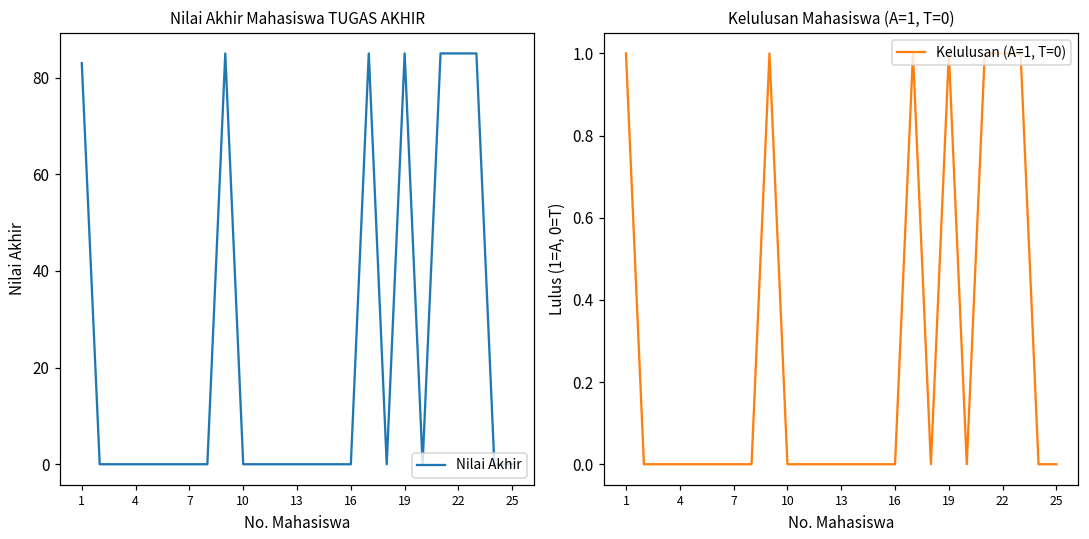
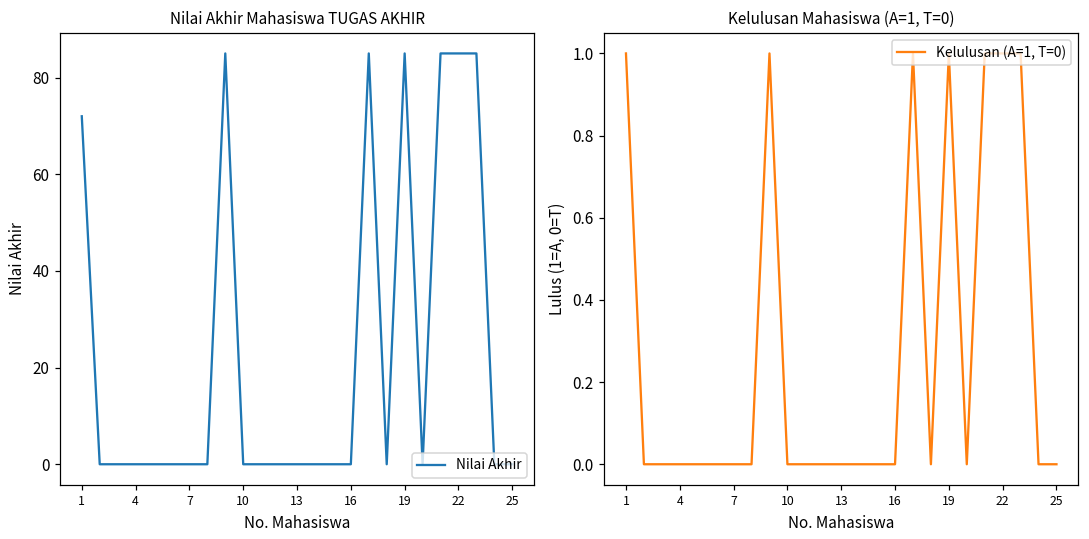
  {
    "Nilai Akhir Mahasiswa TUGAS AKHIR": {
-     "1": 83,
+     "1": 72,
      "4": 0,
      "7": 0,
      "10": 0,
      "13": 0,
      "16": 0,
      "19": 85,
      "22": 85
    },
    "Kelulusan Mahasiswa (A=1, T=0)": {
      "1": 1.00,
      "4": 0.00,
      "7": 0.00,
      "10": 0.00,
      "13": 0.00,
      "16": 0.00,
      "25": 0.00
    }
  }
